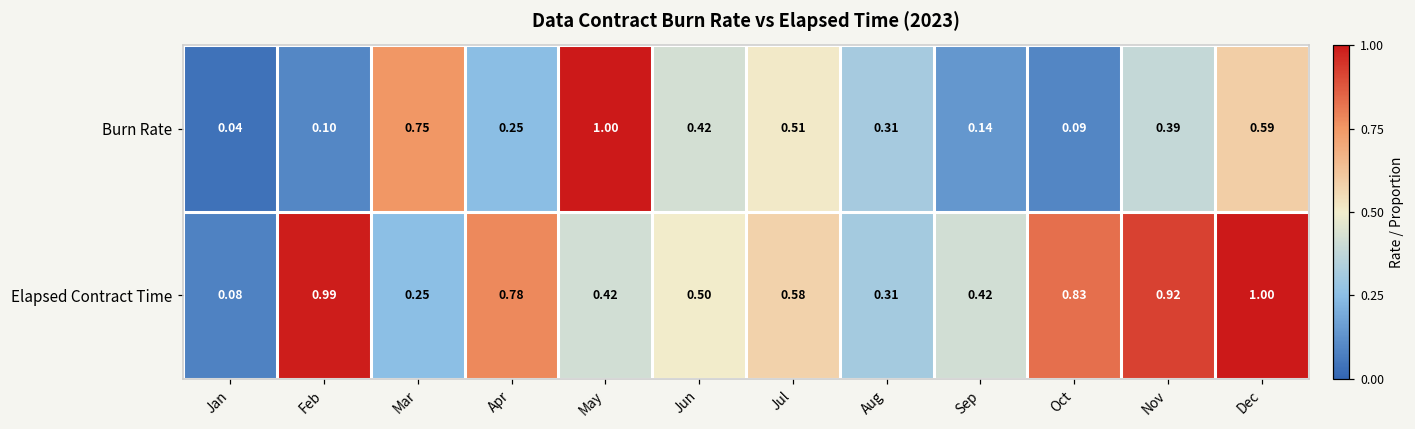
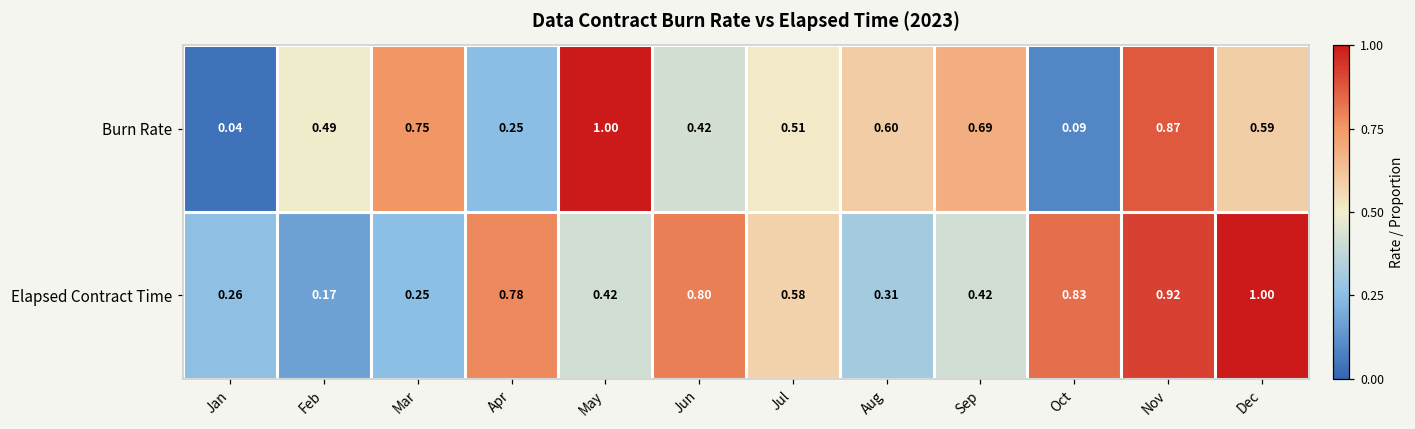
  {
    "Burn Rate": {
      "Jan": 0.04,
-     "Feb": 0.10,
+     "Feb": 0.49,
      "Mar": 0.75,
      "Apr": 0.25,
      "May": 1.00,
      "Jun": 0.42,
      "Jul": 0.51,
-     "Aug": 0.31,
-     "Sep": 0.14,
+     "Aug": 0.60,
+     "Sep": 0.69,
      "Oct": 0.09,
-     "Nov": 0.39,
+     "Nov": 0.87,
      "Dec": 0.59
    },
    "Elapsed Contract Time": {
-     "Jan": 0.08,
-     "Feb": 0.99,
+     "Jan": 0.26,
+     "Feb": 0.17,
      "Mar": 0.25,
      "Apr": 0.78,
      "May": 0.42,
-     "Jun": 0.50,
+     "Jun": 0.80,
      "Jul": 0.58,
      "Aug": 0.31,
      "Sep": 0.42,
      "Oct": 0.83,
      "Nov": 0.92,
      "Dec": 1.00
    }
  }
